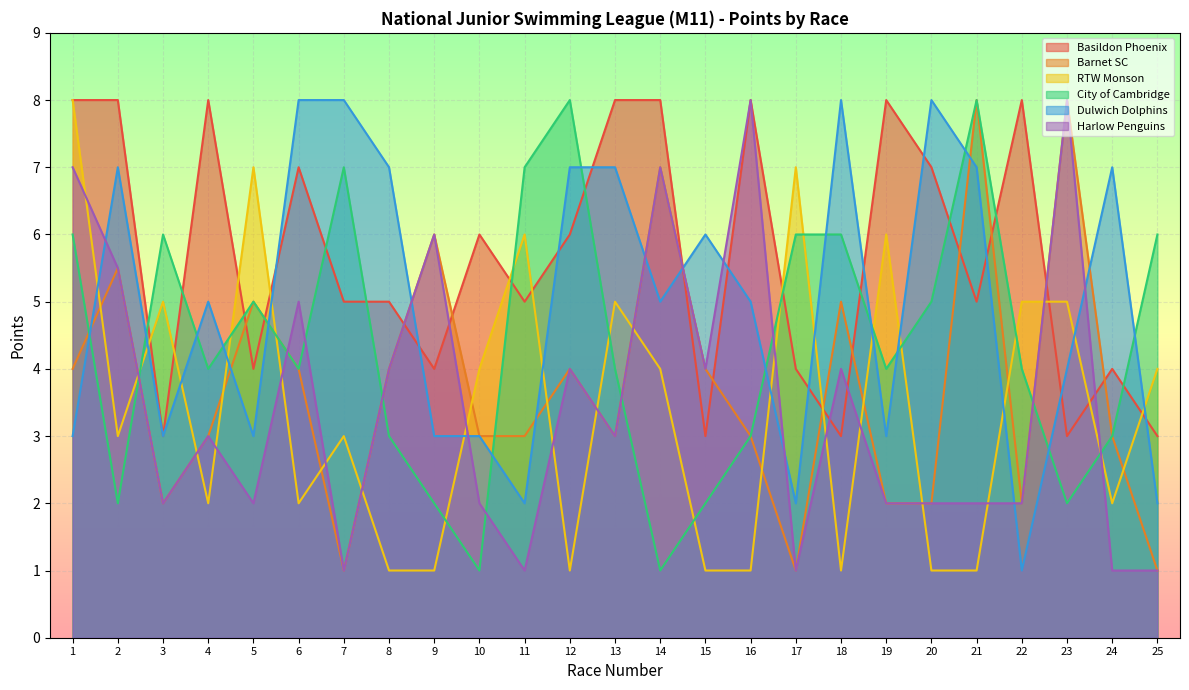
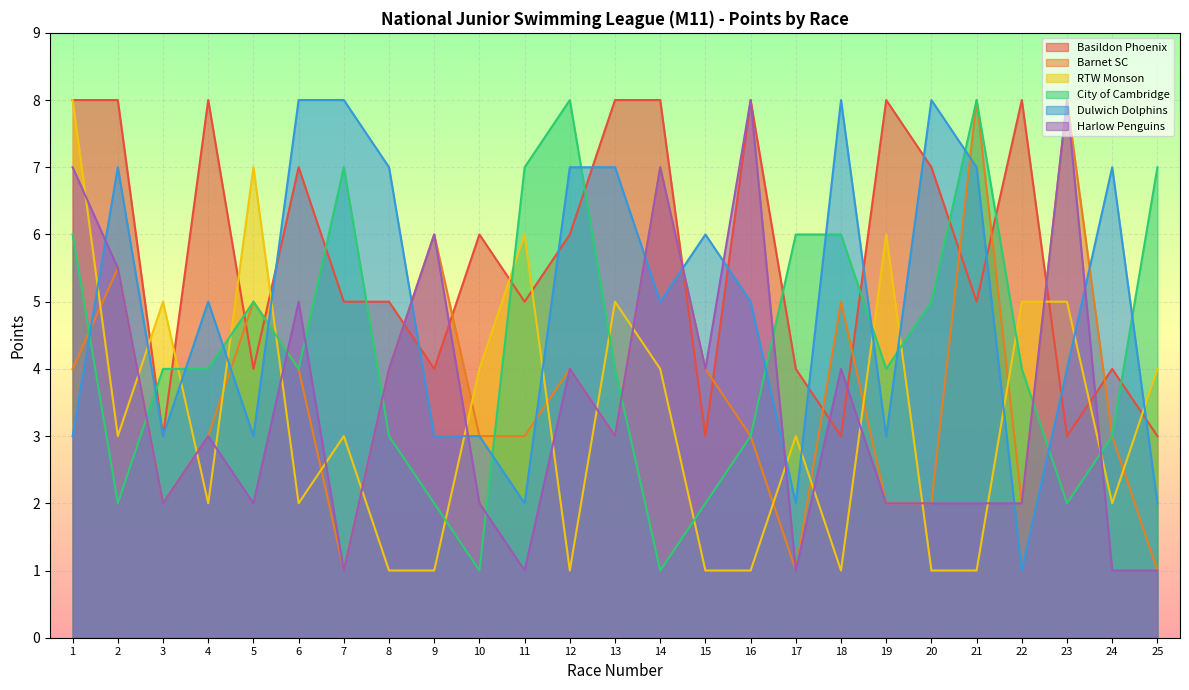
  {
    "RTW Monson": {
      "2": 3,
      "3": 5,
      "4": 2,
      "5": 7,
      "6": 2,
      "7": 3,
      "8": 1,
      "9": 1,
      "10": 4,
      "11": 6,
      "12": 1,
      "13": 5,
      "14": 4,
      "15": 1,
      "16": 1,
-     "17": 7,
+     "17": 3,
      "18": 1,
      "19": 6,
      "20": 1,
      "21": 1,
      "22": 5,
      "23": 5,
      "24": 2,
      "25": 4
    },
    "City of Cambridge": {
      "1": 6,
      "2": 2,
-     "3": 6,
+     "3": 4,
      "4": 4,
      "7": 7,
      "8": 3,
      "9": 2,
      "10": 1,
      "11": 7,
      "12": 8,
      "13": 4,
      "14": 1,
      "15": 2,
      "17": 6,
      "18": 6,
      "19": 4,
      "20": 5,
      "22": 4,
      "23": 2,
-     "25": 6
+     "25": 7
    },
    "Dulwich Dolphins": {
      "1": 3,
      "2": 7,
      "4": 5,
      "5": 3,
      "6": 8,
      "7": 8,
      "8": 7,
      "9": 3,
      "11": 2,
      "12": 7,
      "13": 7,
      "14": 5,
      "15": 6,
      "16": 5,
      "17": 2,
      "18": 8,
      "19": 3,
      "20": 8,
      "21": 7,
      "22": 1,
      "23": 4,
      "24": 7,
      "25": 2
    },
    "Harlow Penguins": {
      "1": 7,
      "5": 2,
      "6": 5,
      "10": 2,
      "11": 1,
      "18": 4,
      "21": 2,
      "24": 1
    }
  }
